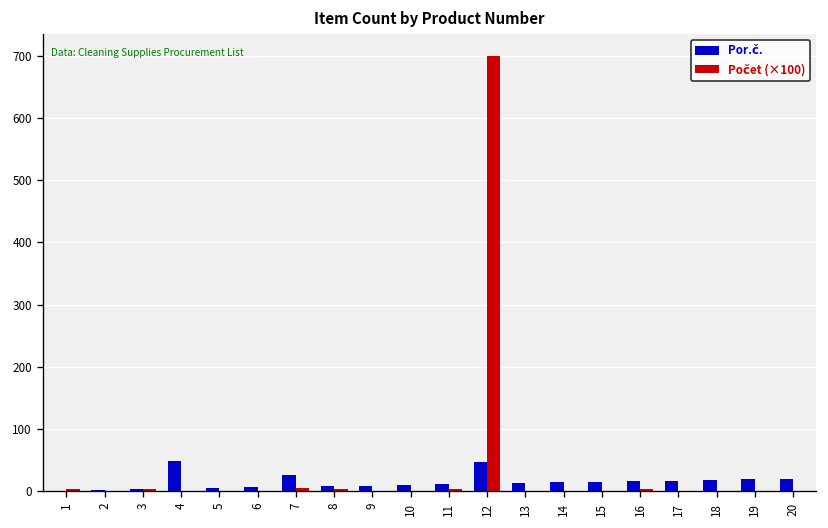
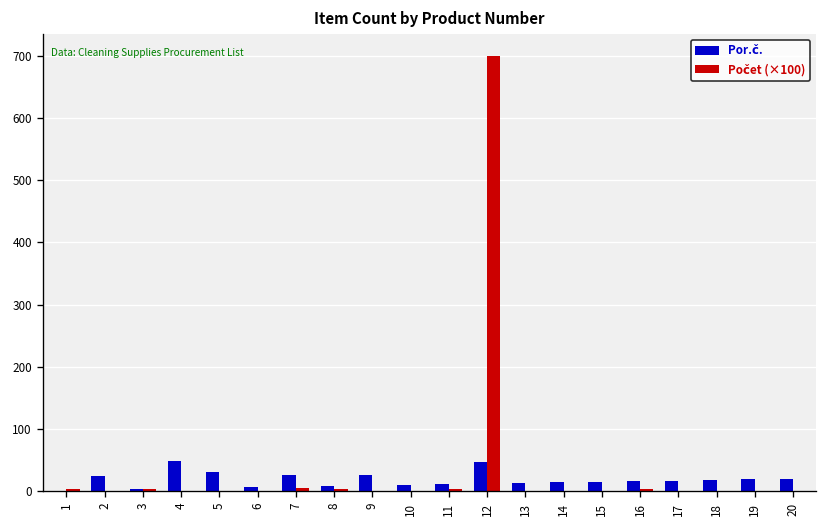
  {
    "Por.č.": {
-     "2": 0,
+     "2": 30,
      "4": 50,
-     "5": 10,
+     "5": 30,
      "6": 10,
      "7": 30,
      "8": 10,
-     "9": 10,
+     "9": 30,
      "10": 10,
      "11": 10,
      "12": 50,
      "13": 10,
      "14": 10,
      "15": 20,
      "16": 20,
      "17": 20,
      "18": 20,
      "19": 20,
      "20": 20
    },
    "Počet (×100)": {
      "7": 10,
      "12": 700
    }
  }
